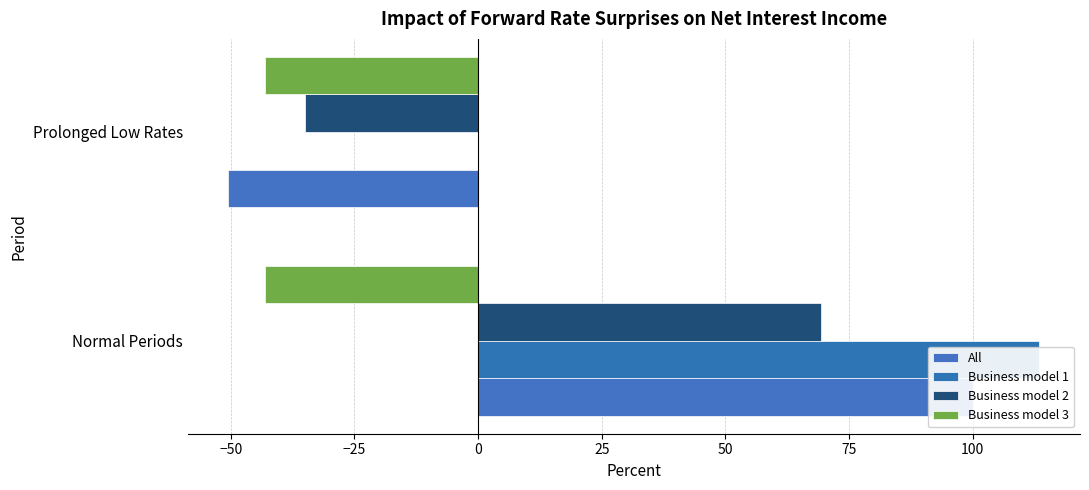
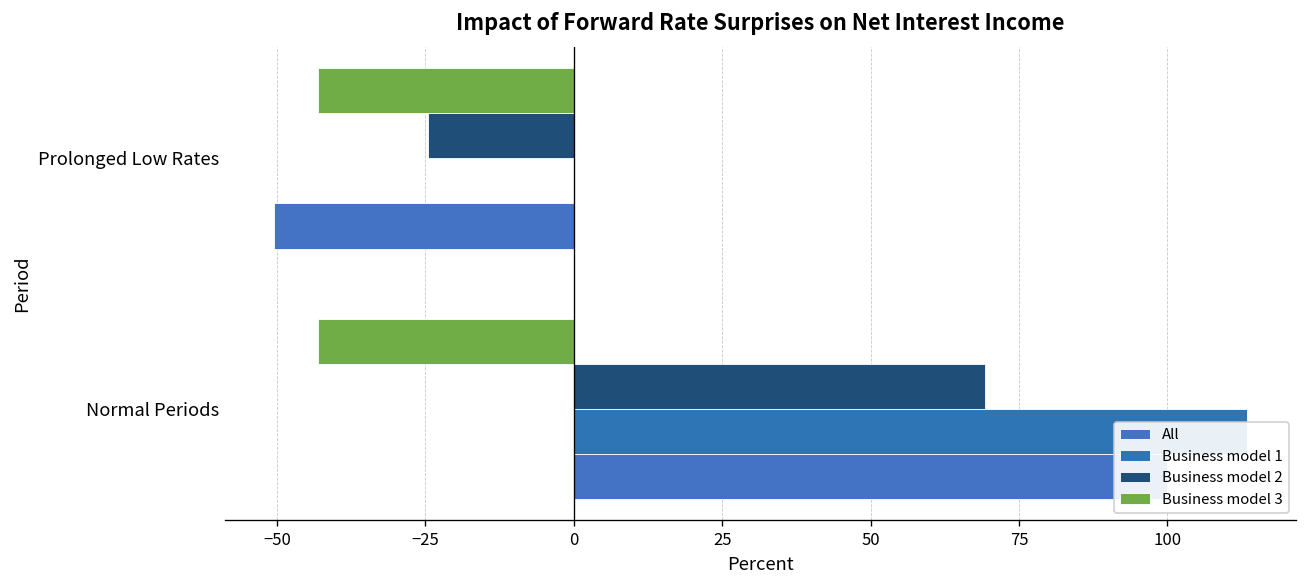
  {
    "Business model 2": {
-     "Prolonged Low Rates": -35,
+     "Prolonged Low Rates": -25,
      "Normal Periods": 69
    },
    "Business model 3": {
      "Prolonged Low Rates": -43,
      "Normal Periods": -43
    }
  }
